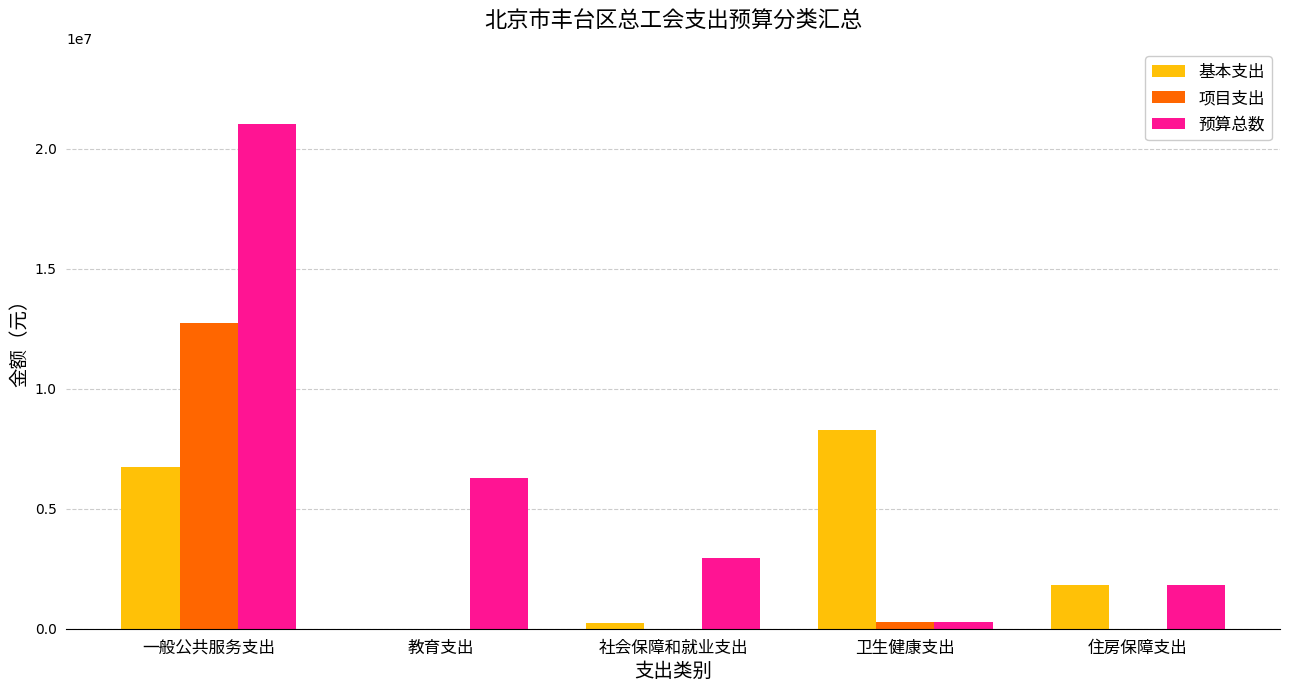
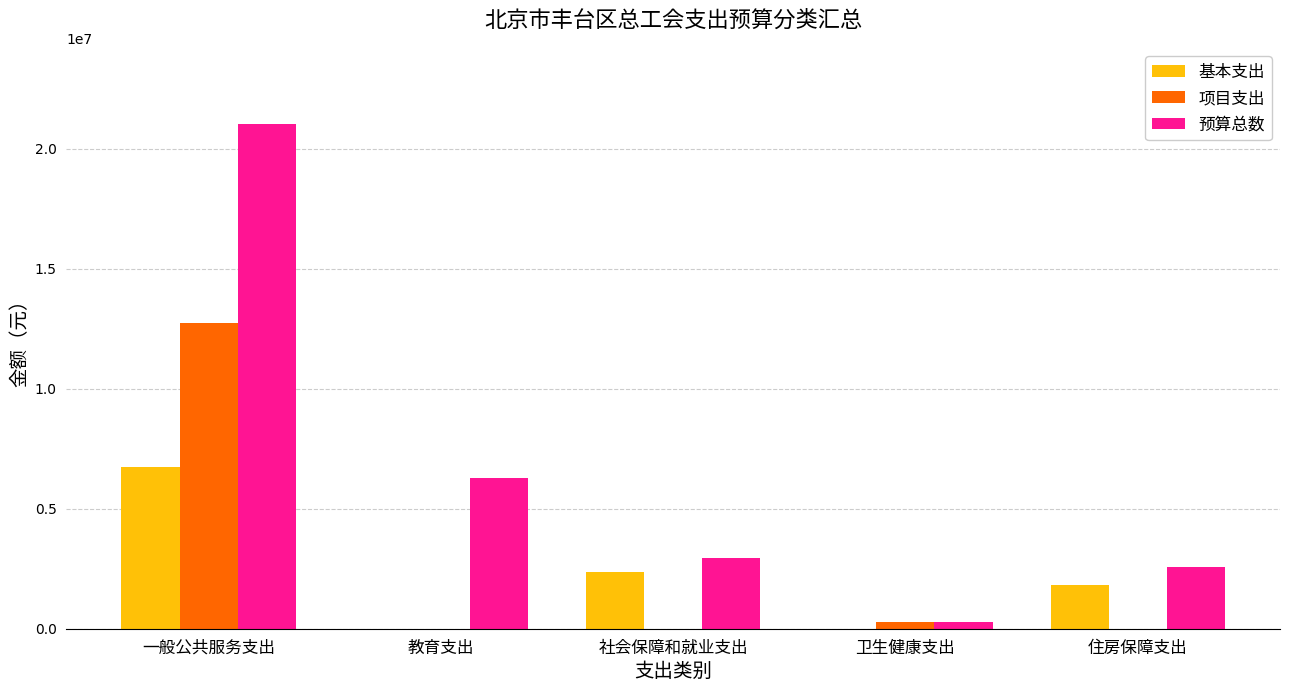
  {
    "基本支出": {
      "一般公共服务支出": 6700000,
-     "社会保障和就业支出": 200000,
-     "卫生健康支出": 8300000,
+     "社会保障和就业支出": 2400000,
+     "卫生健康支出": 0,
      "住房保障支出": 1800000
    },
    "项目支出": {
      "一般公共服务支出": 12700000,
      "教育支出": 0,
      "社会保障和就业支出": 0,
      "卫生健康支出": 300000,
      "住房保障支出": 0
    },
    "预算总数": {
      "一般公共服务支出": 21000000,
      "教育支出": 6300000,
      "社会保障和就业支出": 2900000,
      "卫生健康支出": 300000,
-     "住房保障支出": 1800000
+     "住房保障支出": 2600000
    }
  }
